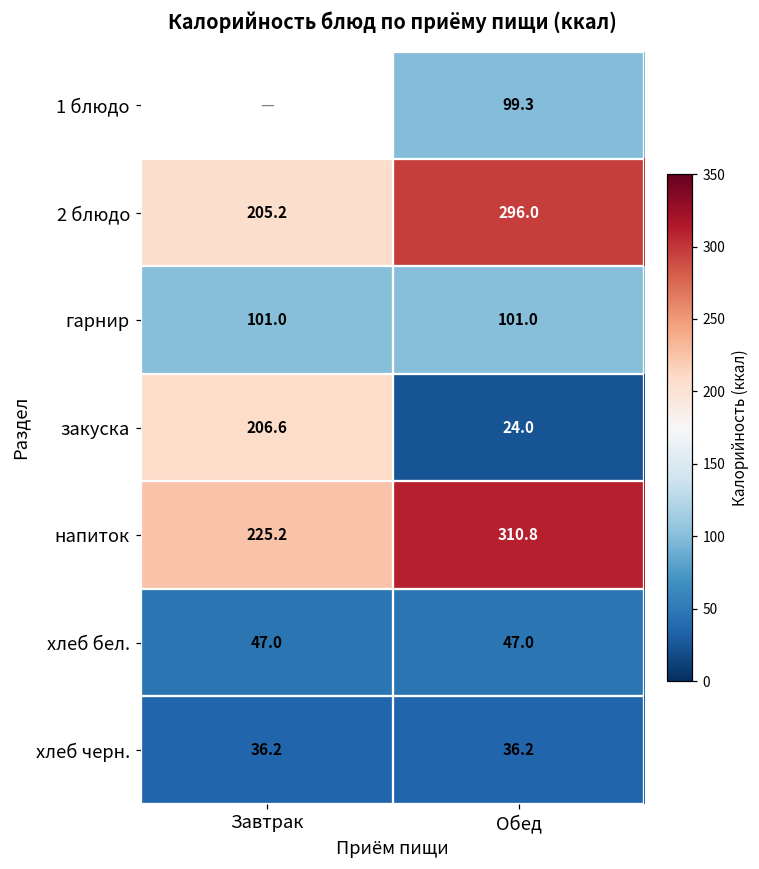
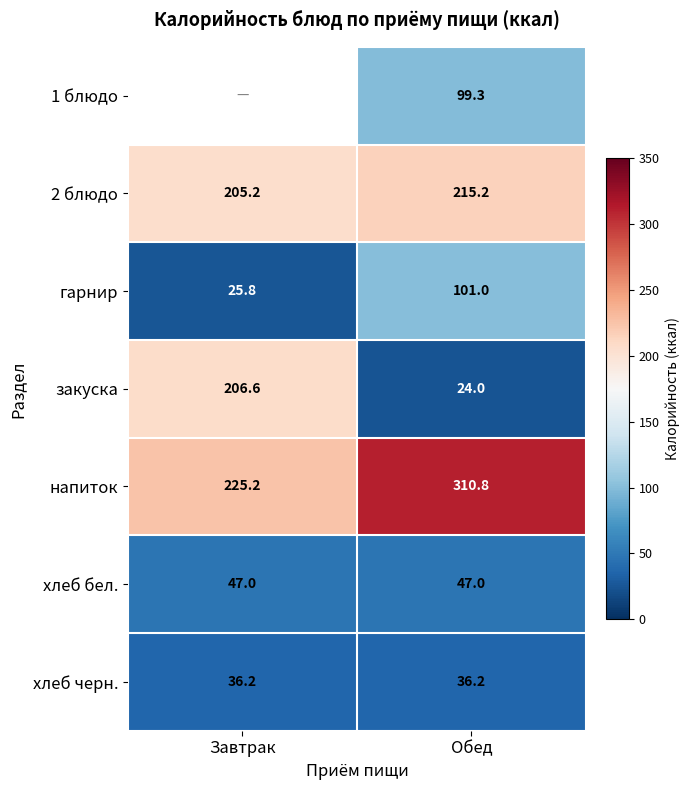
  {
    "1 блюдо": {
      "Обед": 99.3
    },
    "2 блюдо": {
      "Завтрак": 205.2,
-     "Обед": 296.0
+     "Обед": 215.2
    },
    "гарнир": {
-     "Завтрак": 101.0,
+     "Завтрак": 25.8,
      "Обед": 101.0
    },
    "закуска": {
      "Завтрак": 206.6,
      "Обед": 24.0
    },
    "напиток": {
      "Завтрак": 225.2,
      "Обед": 310.8
    },
    "хлеб бел.": {
      "Завтрак": 47.0,
      "Обед": 47.0
    },
    "хлеб черн.": {
      "Завтрак": 36.2,
      "Обед": 36.2
    }
  }
